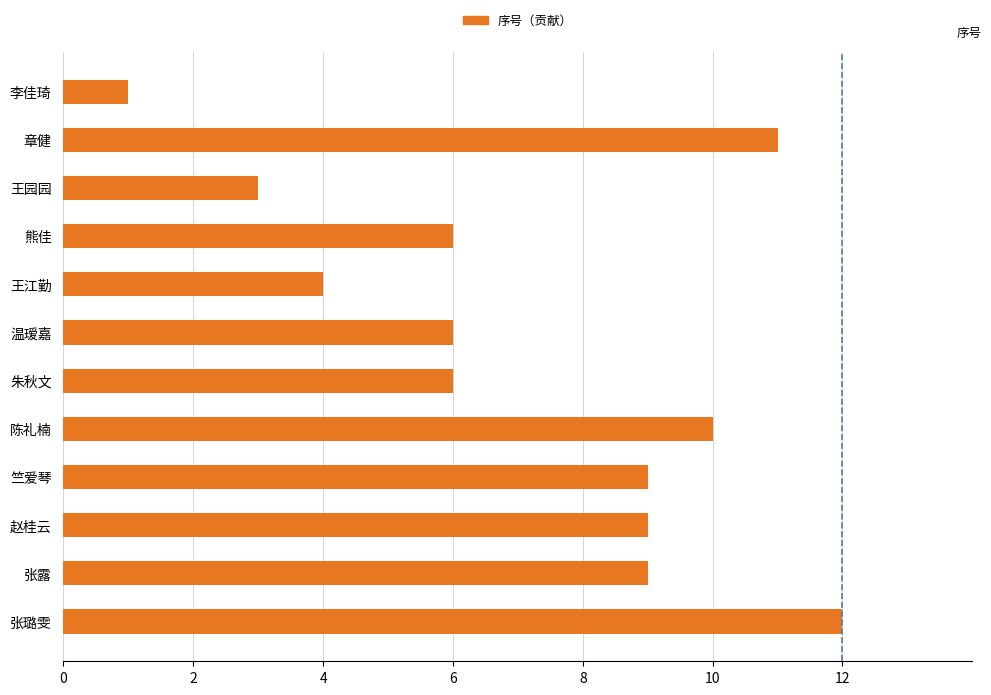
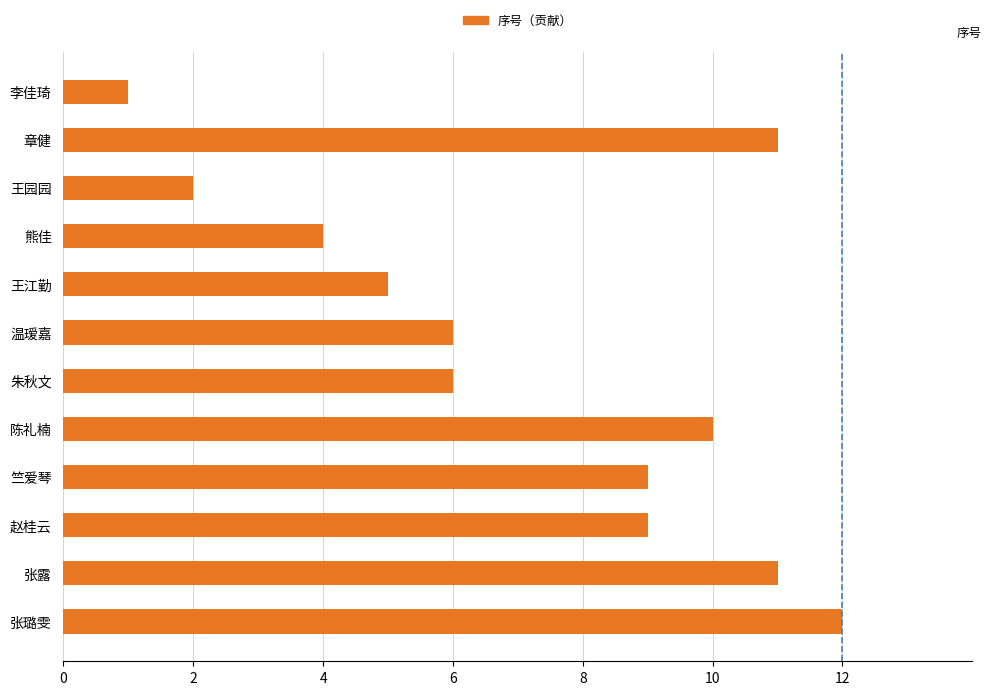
  {
    "李佳琦": 1,
    "章健": 11,
-   "王园园": 3,
-   "熊佳": 6,
-   "王江勤": 4,
+   "王园园": 2,
+   "熊佳": 4,
+   "王江勤": 5,
    "温瑷嘉": 6,
    "朱秋文": 6,
    "陈礼楠": 10,
    "竺爱琴": 9,
    "赵桂云": 9,
-   "张露": 9,
+   "张露": 11,
    "张璐雯": 12
  }
